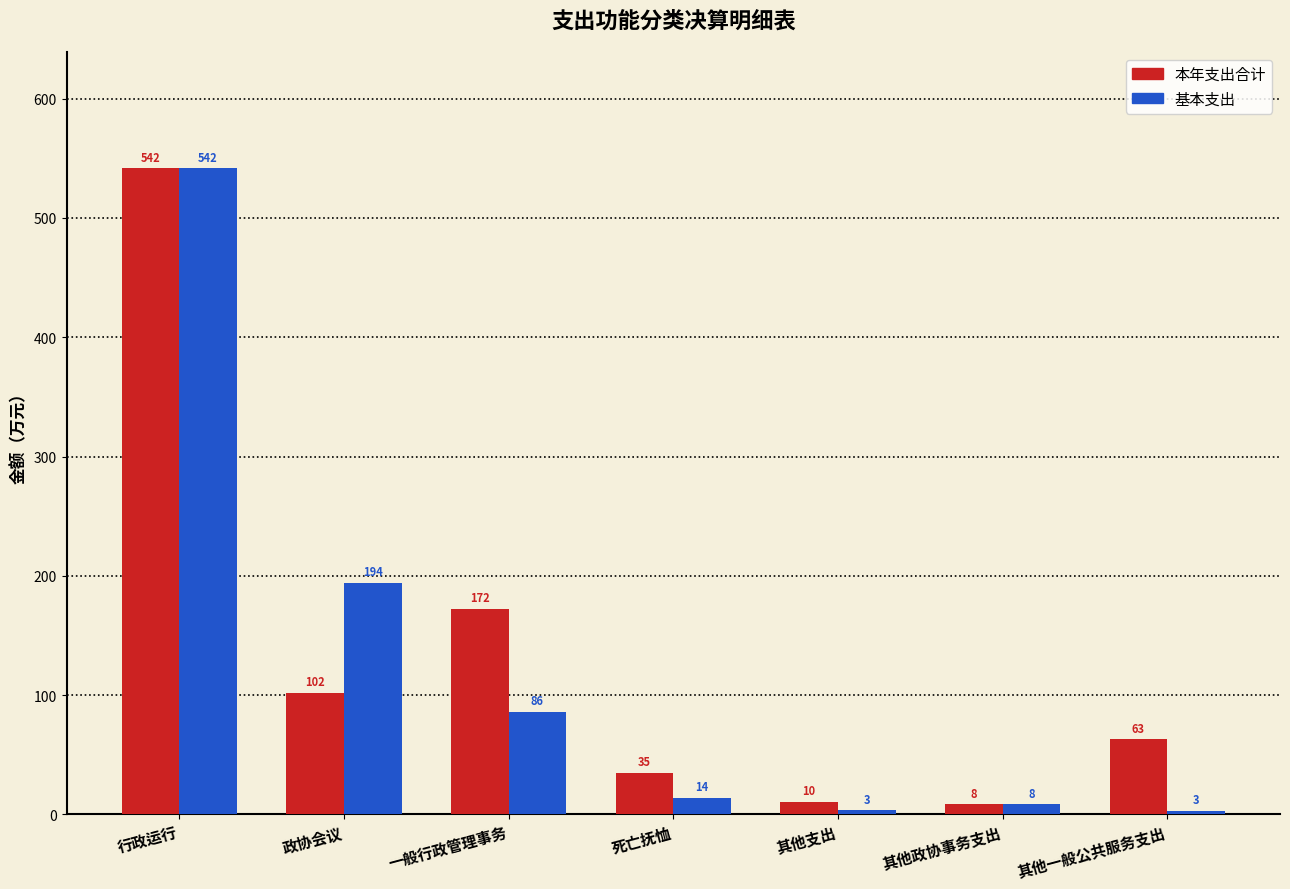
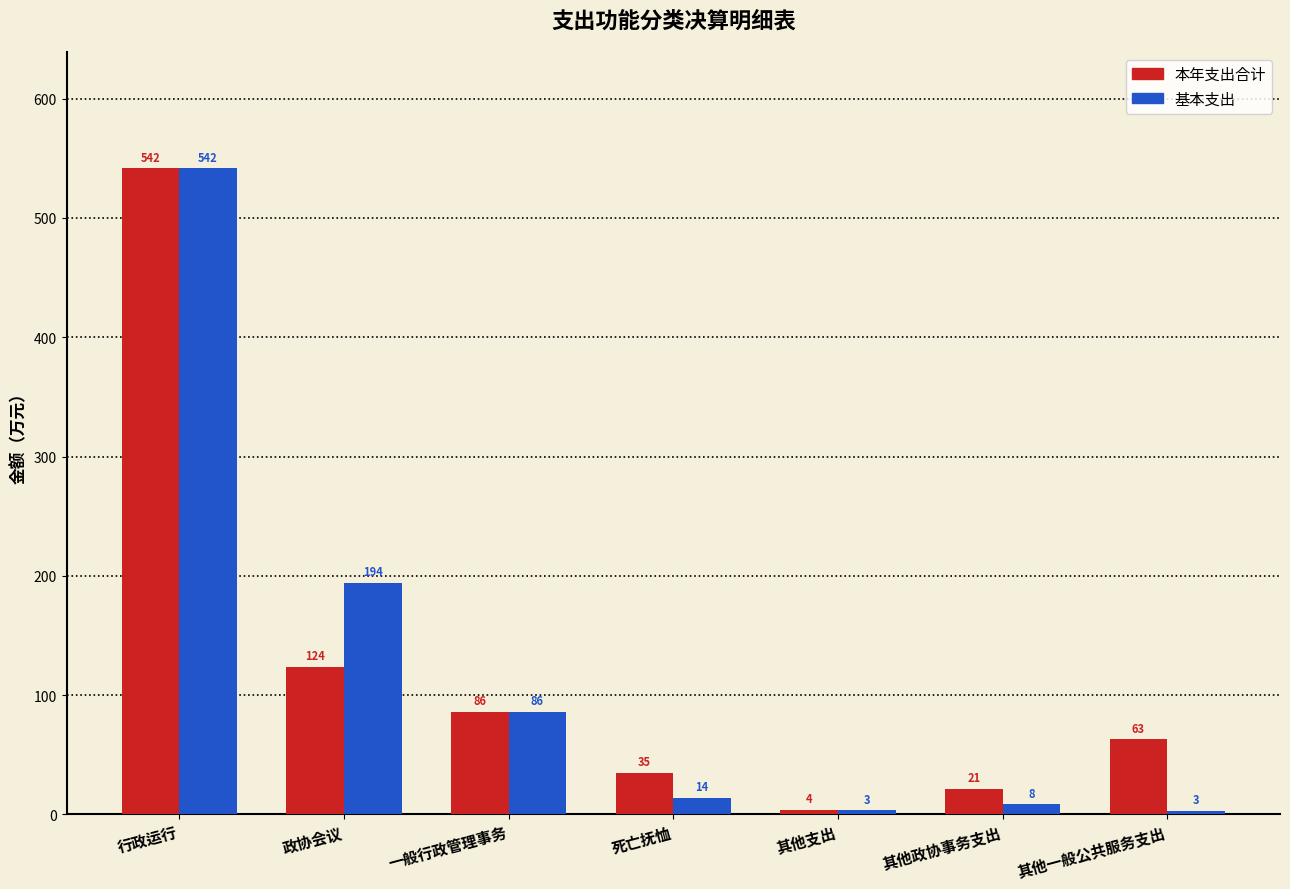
  {
    "本年支出合计": {
      "行政运行": 542,
-     "政协会议": 102,
-     "一般行政管理事务": 172,
+     "政协会议": 124,
+     "一般行政管理事务": 86,
      "死亡抚恤": 35,
-     "其他支出": 10,
-     "其他政协事务支出": 8,
+     "其他支出": 4,
+     "其他政协事务支出": 21,
      "其他一般公共服务支出": 63
    },
    "基本支出": {
      "行政运行": 542,
      "政协会议": 194,
      "一般行政管理事务": 86,
      "死亡抚恤": 14,
      "其他支出": 3,
      "其他政协事务支出": 8,
      "其他一般公共服务支出": 3
    }
  }
